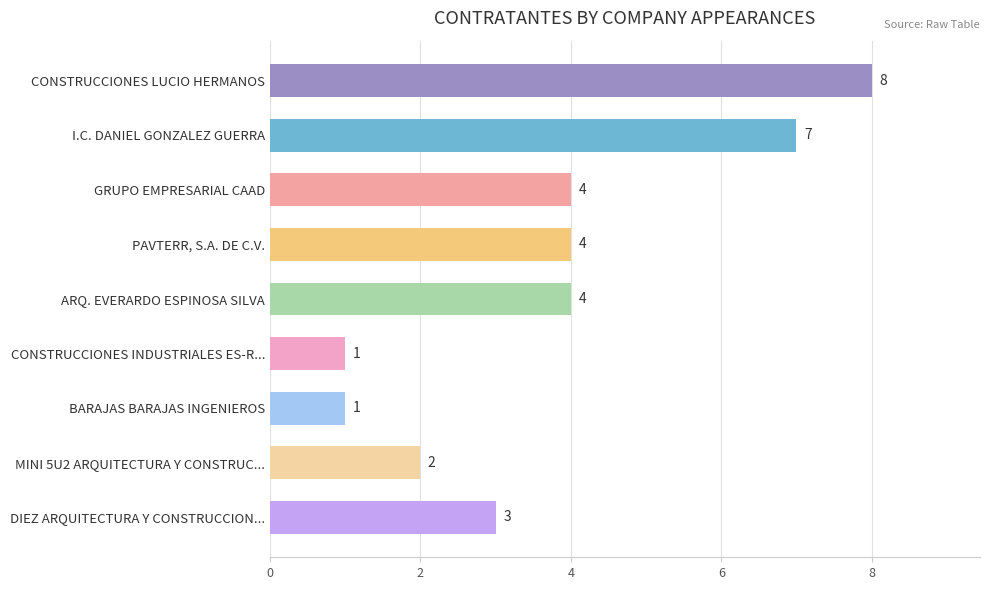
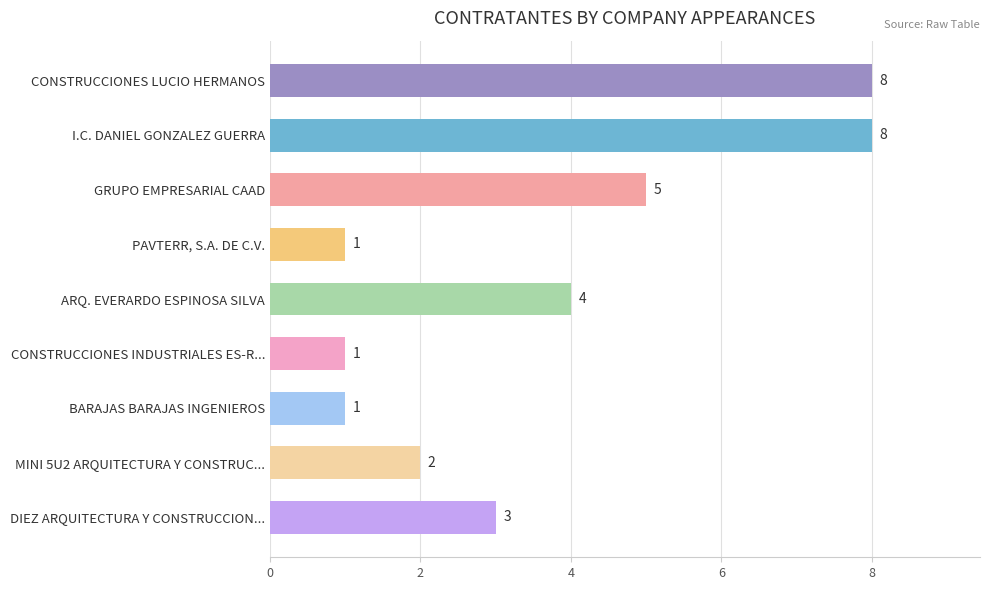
  {
    "CONSTRUCCIONES LUCIO HERMANOS": 8,
-   "I.C. DANIEL GONZALEZ GUERRA": 7,
-   "GRUPO EMPRESARIAL CAAD": 4,
-   "PAVTERR, S.A. DE C.V.": 4,
+   "I.C. DANIEL GONZALEZ GUERRA": 8,
+   "GRUPO EMPRESARIAL CAAD": 5,
+   "PAVTERR, S.A. DE C.V.": 1,
    "ARQ. EVERARDO ESPINOSA SILVA": 4,
    "CONSTRUCCIONES INDUSTRIALES ES-R...": 1,
    "BARAJAS BARAJAS INGENIEROS": 1,
    "MINI 5U2 ARQUITECTURA Y CONSTRUC...": 2,
    "DIEZ ARQUITECTURA Y CONSTRUCCION...": 3
  }
